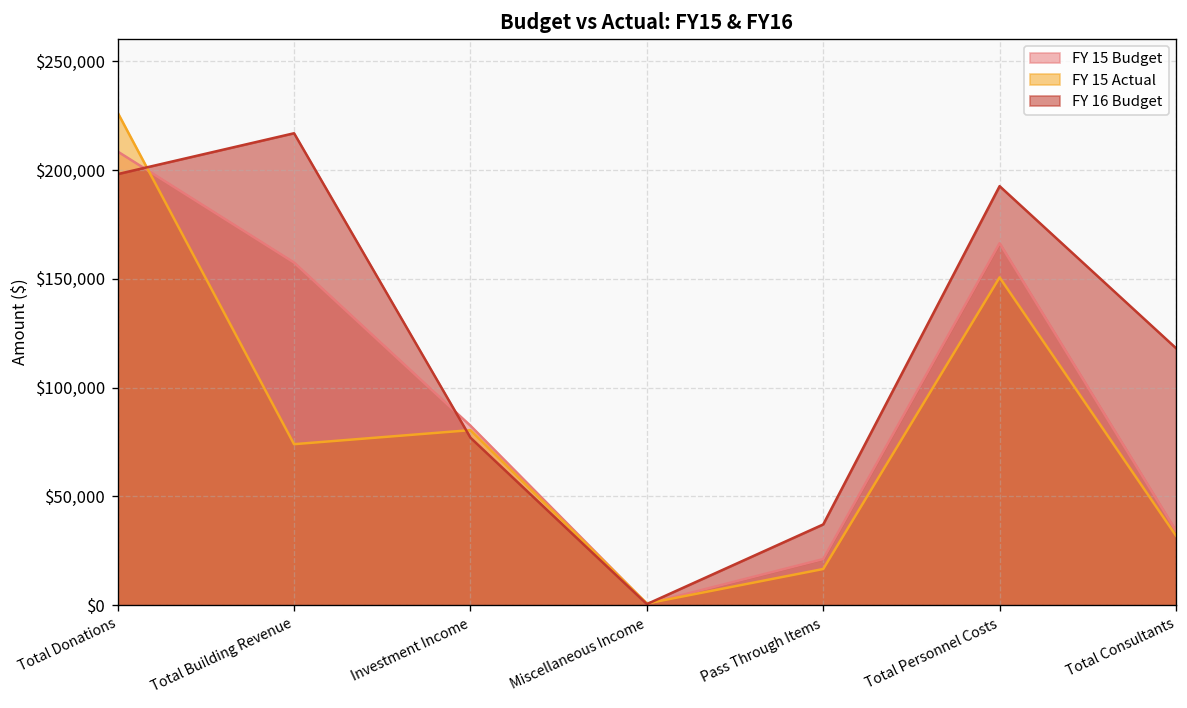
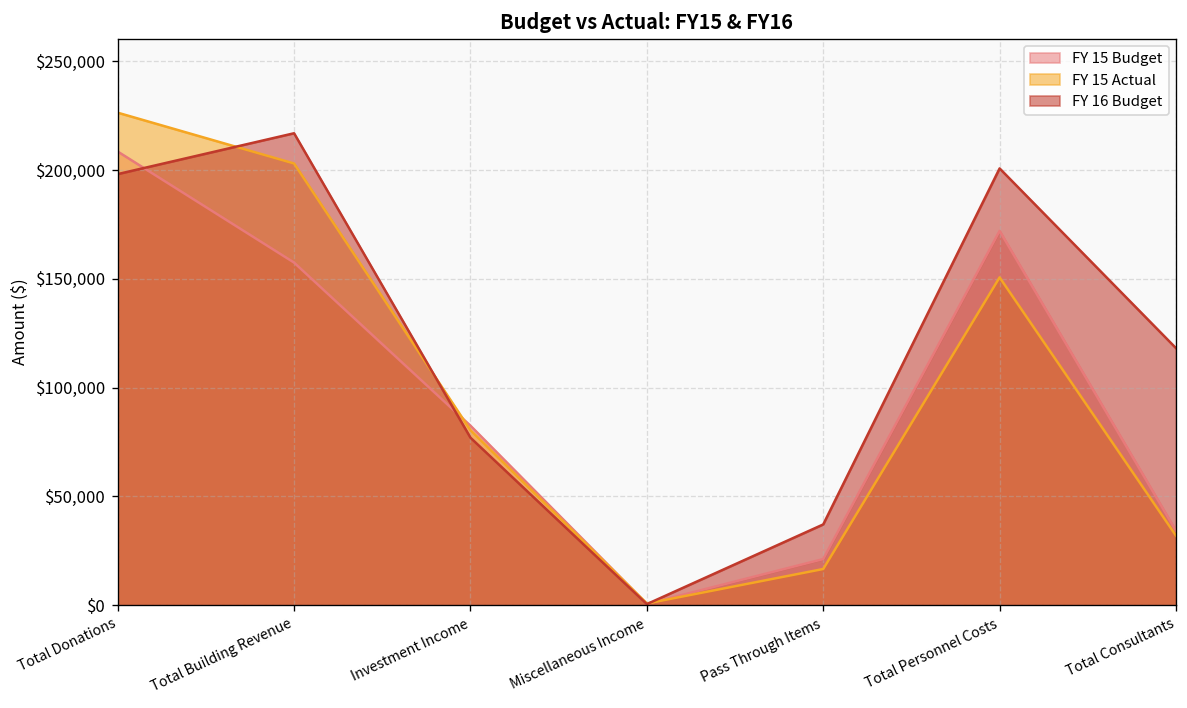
  {
    "FY 15 Budget": {
      "Total Donations": "$209,000",
      "Total Building Revenue": "$157,000",
      "Investment Income": "$83,000",
      "Pass Through Items": "$21,000",
-     "Total Personnel Costs": "$166,000",
+     "Total Personnel Costs": "$172,000",
      "Total Consultants": "$34,000"
    },
    "FY 15 Actual": {
      "Total Donations": "$226,000",
-     "Total Building Revenue": "$74,000",
+     "Total Building Revenue": "$203,000",
      "Investment Income": "$80,000",
      "Pass Through Items": "$17,000",
      "Total Personnel Costs": "$151,000",
      "Total Consultants": "$32,000"
    },
    "FY 16 Budget": {
      "Total Donations": "$198,000",
      "Total Building Revenue": "$217,000",
      "Investment Income": "$77,000",
      "Pass Through Items": "$37,000",
-     "Total Personnel Costs": "$193,000",
+     "Total Personnel Costs": "$201,000",
      "Total Consultants": "$118,000"
    }
  }
